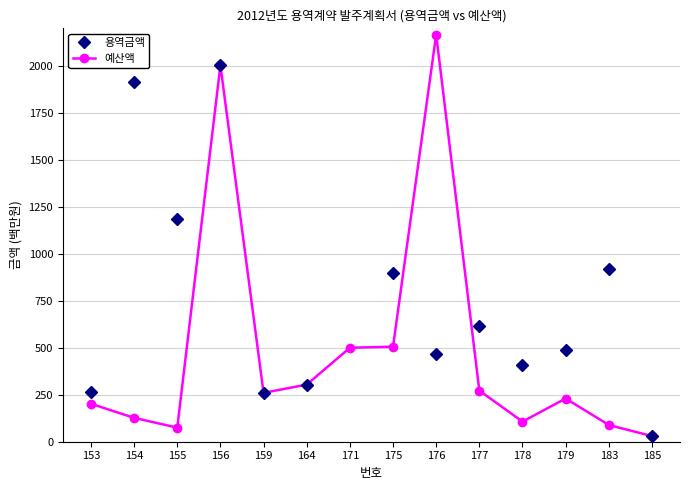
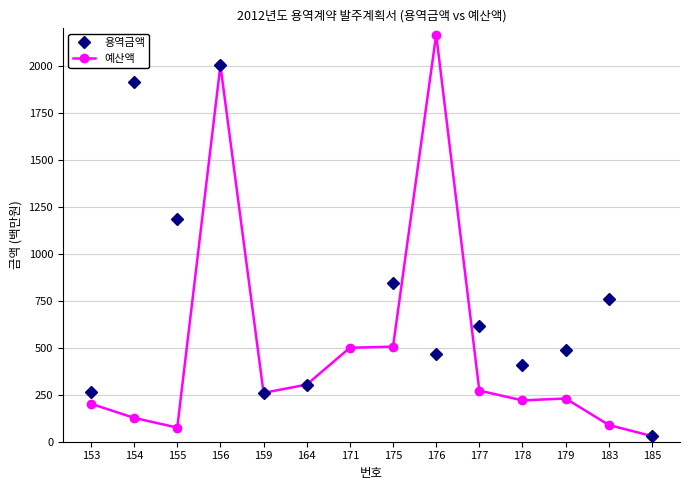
  {
    "용역금액": {
      "153": 270,
      "154": 1910,
      "155": 1180,
-     "175": 900,
+     "175": 840,
      "176": 470,
      "177": 620,
      "178": 410,
      "179": 490,
-     "183": 920
+     "183": 760
    },
    "예산액": {
      "153": 200,
      "154": 130,
      "155": 80,
      "171": 500,
      "175": 510,
      "176": 2170,
      "177": 270,
-     "178": 110,
+     "178": 220,
      "179": 230,
      "183": 90
    }
  }
